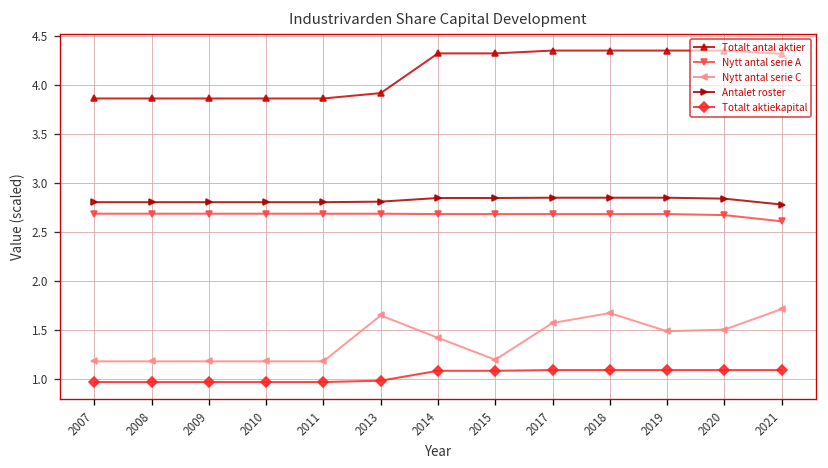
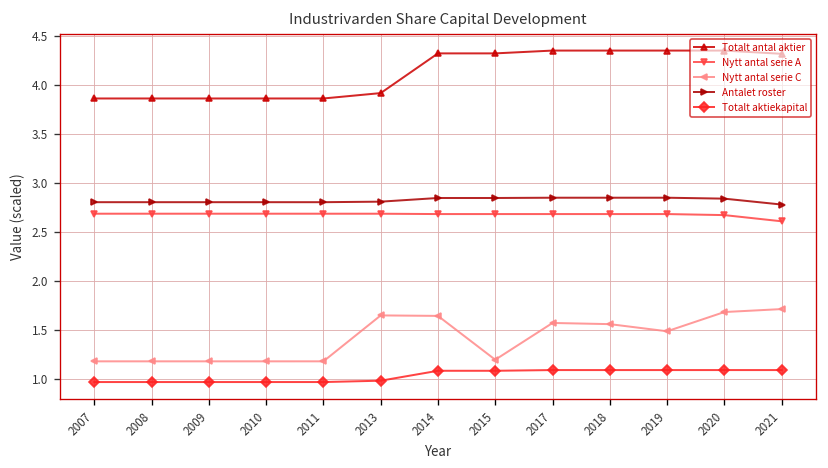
  {
    "Nytt antal serie C": {
      "2007": 1.2,
      "2008": 1.2,
      "2009": 1.2,
      "2010": 1.2,
      "2011": 1.2,
      "2013": 1.6,
-     "2014": 1.4,
+     "2014": 1.6,
      "2015": 1.2,
      "2017": 1.6,
-     "2018": 1.7,
+     "2018": 1.6,
      "2019": 1.5,
-     "2020": 1.5,
+     "2020": 1.7,
      "2021": 1.7
    }
  }
